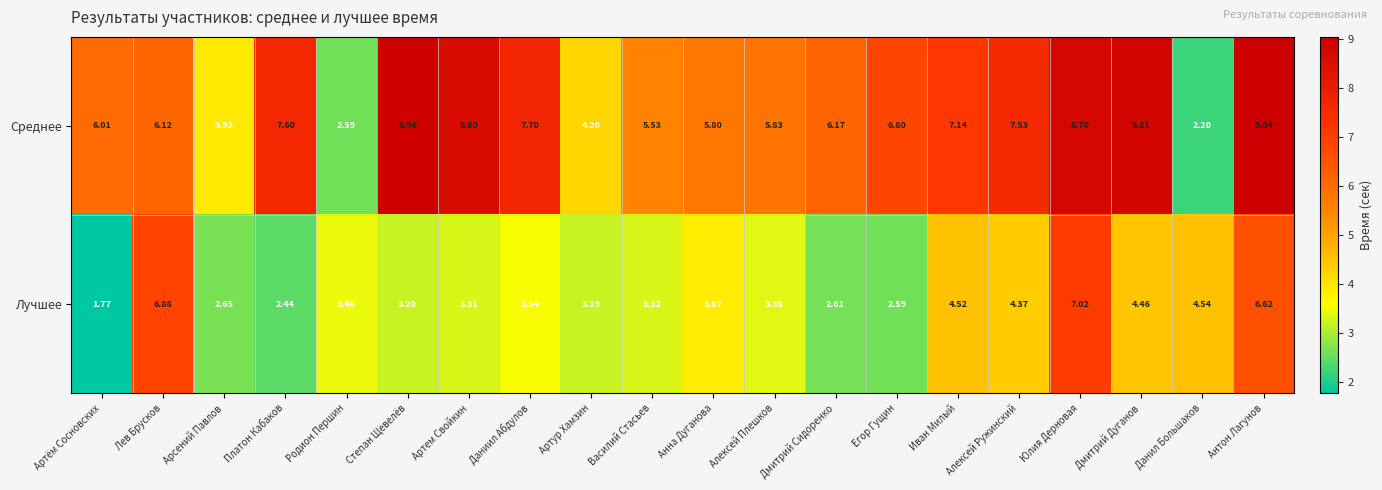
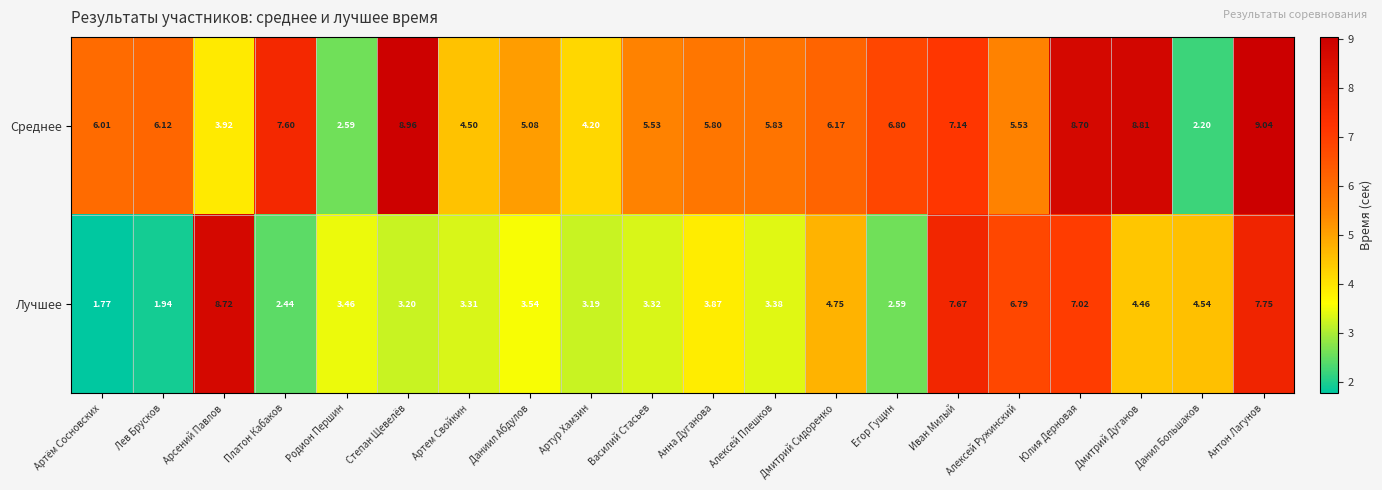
  {
    "Среднее": {
      "Артём Сосновских": 6.01,
      "Лев Брусков": 6.12,
      "Арсений Павлов": 3.92,
      "Платон Кабаков": 7.60,
      "Родион Першин": 2.59,
      "Степан Щевелёв": 8.96,
-     "Артем Свойкин": 8.60,
-     "Даниил Абдулов": 7.70,
+     "Артем Свойкин": 4.50,
+     "Даниил Абдулов": 5.08,
      "Артур Хамзин": 4.20,
      "Василий Стасьев": 5.53,
      "Анна Дуганова": 5.80,
      "Алексей Плешков": 5.83,
      "Дмитрий Сидоренко": 6.17,
      "Егор Гущин": 6.80,
      "Иван Милый": 7.14,
-     "Алексей Ружинский": 7.53,
+     "Алексей Ружинский": 5.53,
      "Юлия Дерновая": 8.70,
      "Дмитрий Дуганов": 8.81,
      "Данил Большаков": 2.20,
      "Антон Лагунов": 9.04
    },
    "Лучшее": {
      "Артём Сосновских": 1.77,
-     "Лев Брусков": 6.88,
-     "Арсений Павлов": 2.65,
+     "Лев Брусков": 1.94,
+     "Арсений Павлов": 8.72,
      "Платон Кабаков": 2.44,
      "Родион Першин": 3.46,
      "Степан Щевелёв": 3.20,
      "Артем Свойкин": 3.31,
      "Даниил Абдулов": 3.54,
      "Артур Хамзин": 3.19,
      "Василий Стасьев": 3.32,
      "Анна Дуганова": 3.87,
      "Алексей Плешков": 3.38,
-     "Дмитрий Сидоренко": 2.61,
+     "Дмитрий Сидоренко": 4.75,
      "Егор Гущин": 2.59,
-     "Иван Милый": 4.52,
-     "Алексей Ружинский": 4.37,
+     "Иван Милый": 7.67,
+     "Алексей Ружинский": 6.79,
      "Юлия Дерновая": 7.02,
      "Дмитрий Дуганов": 4.46,
      "Данил Большаков": 4.54,
-     "Антон Лагунов": 6.62
+     "Антон Лагунов": 7.75
    }
  }
